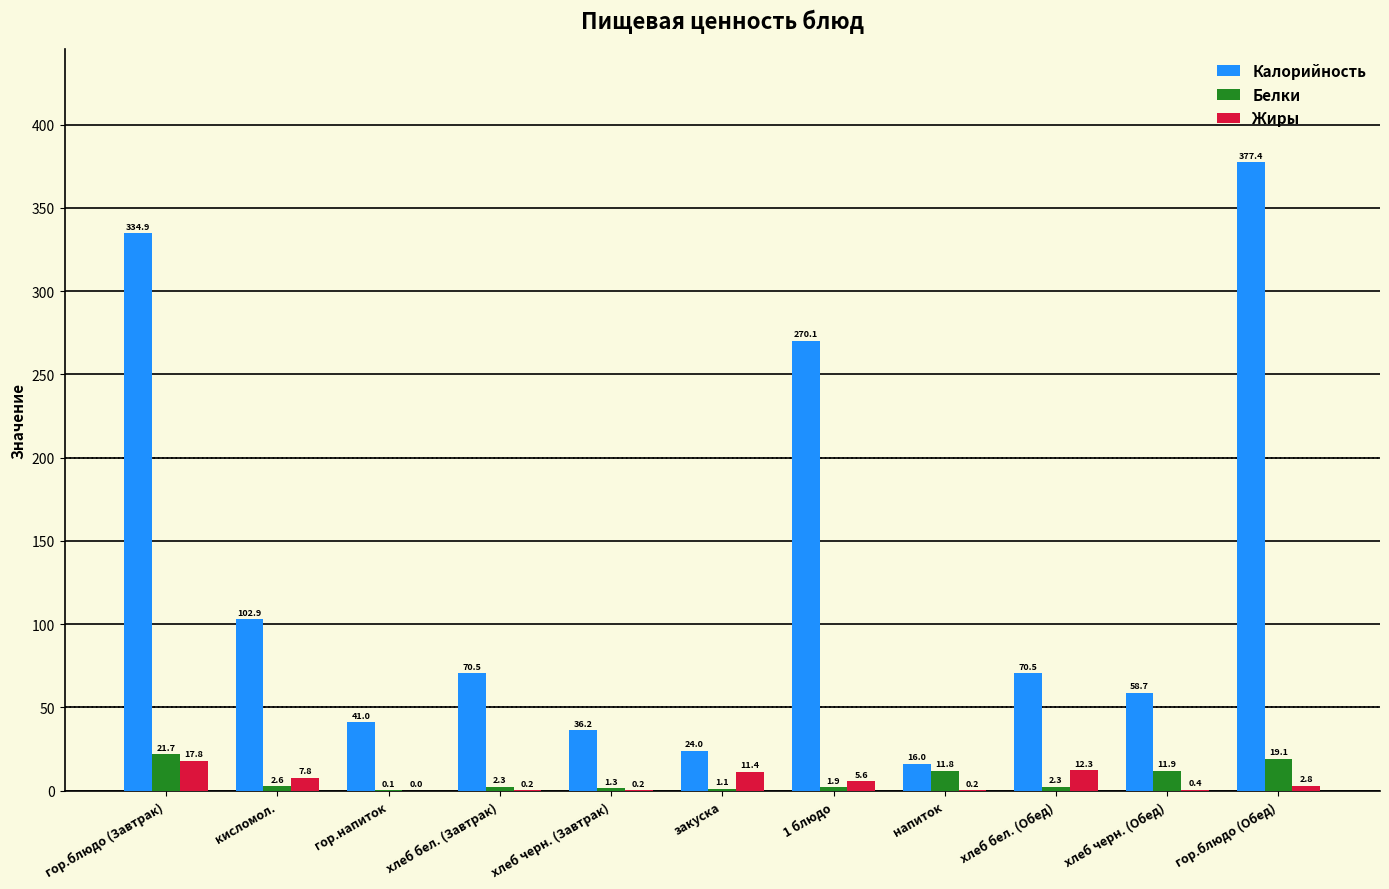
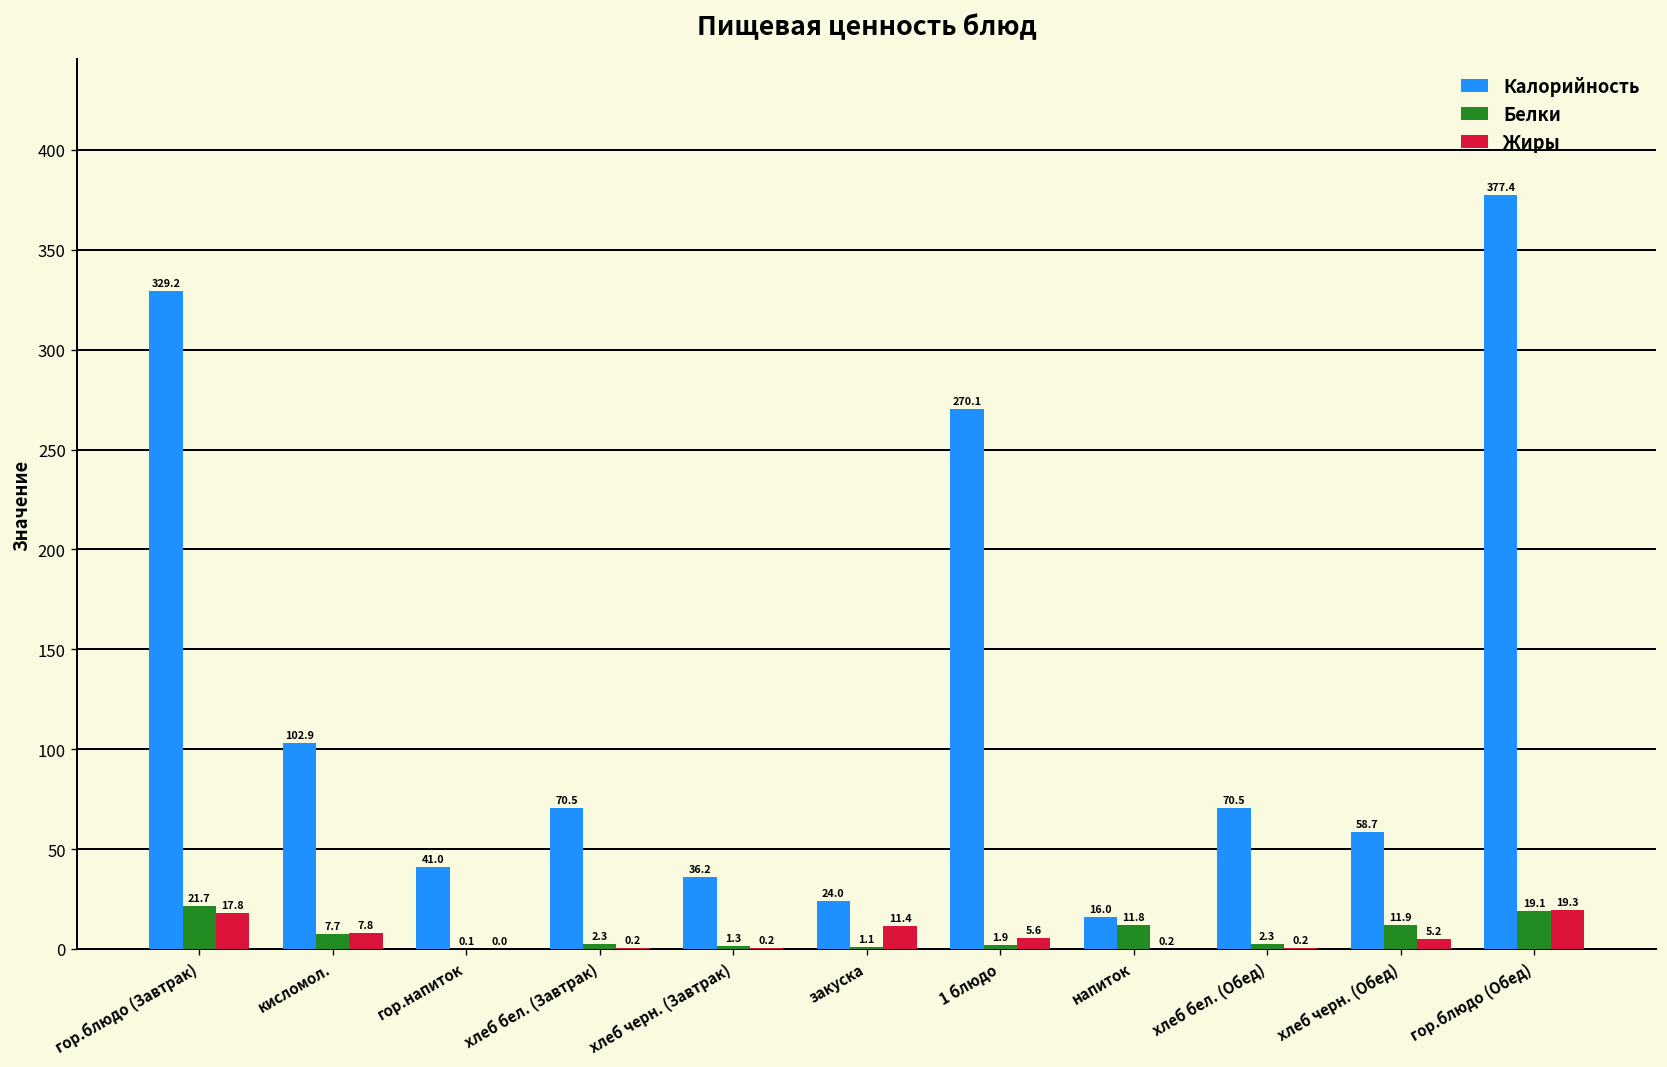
  {
    "Калорийность": {
-     "гор.блюдо (Завтрак)": 334.9,
+     "гор.блюдо (Завтрак)": 329.2,
      "кисломол.": 102.9,
      "гор.напиток": 41.0,
      "хлеб бел. (Завтрак)": 70.5,
      "хлеб черн. (Завтрак)": 36.2,
      "закуска": 24.0,
      "1 блюдо": 270.1,
      "напиток": 16.0,
      "хлеб бел. (Обед)": 70.5,
      "хлеб черн. (Обед)": 58.7,
      "гор.блюдо (Обед)": 377.4
    },
    "Белки": {
      "гор.блюдо (Завтрак)": 21.7,
-     "кисломол.": 2.6,
+     "кисломол.": 7.7,
      "гор.напиток": 0.1,
      "хлеб бел. (Завтрак)": 2.3,
      "хлеб черн. (Завтрак)": 1.3,
      "закуска": 1.1,
      "1 блюдо": 1.9,
      "напиток": 11.8,
      "хлеб бел. (Обед)": 2.3,
      "хлеб черн. (Обед)": 11.9,
      "гор.блюдо (Обед)": 19.1
    },
    "Жиры": {
      "гор.блюдо (Завтрак)": 17.8,
      "кисломол.": 7.8,
      "гор.напиток": 0.0,
      "хлеб бел. (Завтрак)": 0.2,
      "хлеб черн. (Завтрак)": 0.2,
      "закуска": 11.4,
      "1 блюдо": 5.6,
      "напиток": 0.2,
-     "хлеб бел. (Обед)": 12.3,
-     "хлеб черн. (Обед)": 0.4,
-     "гор.блюдо (Обед)": 2.8
+     "хлеб бел. (Обед)": 0.2,
+     "хлеб черн. (Обед)": 5.2,
+     "гор.блюдо (Обед)": 19.3
    }
  }
